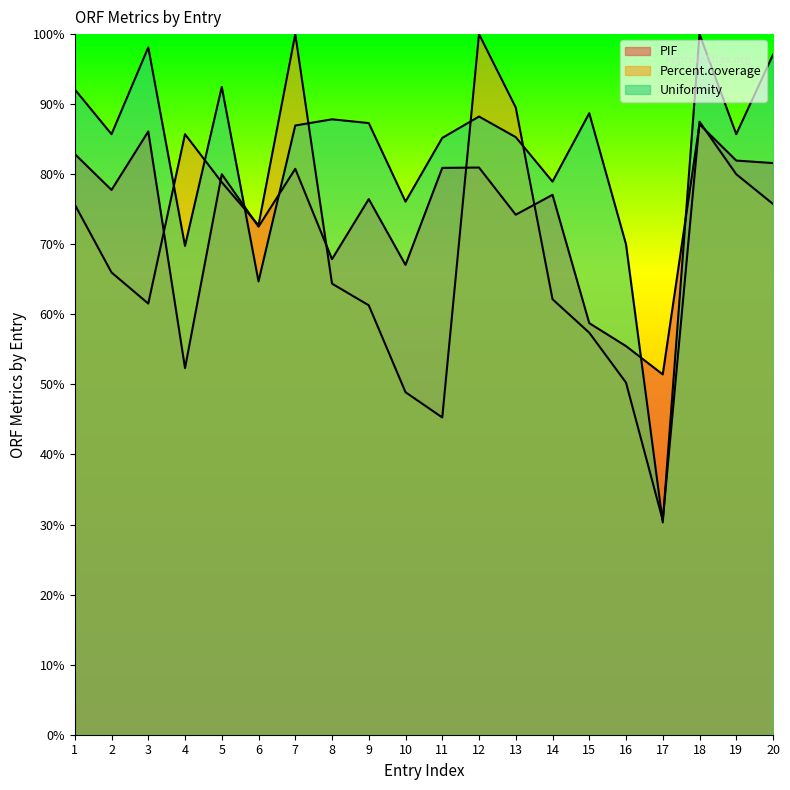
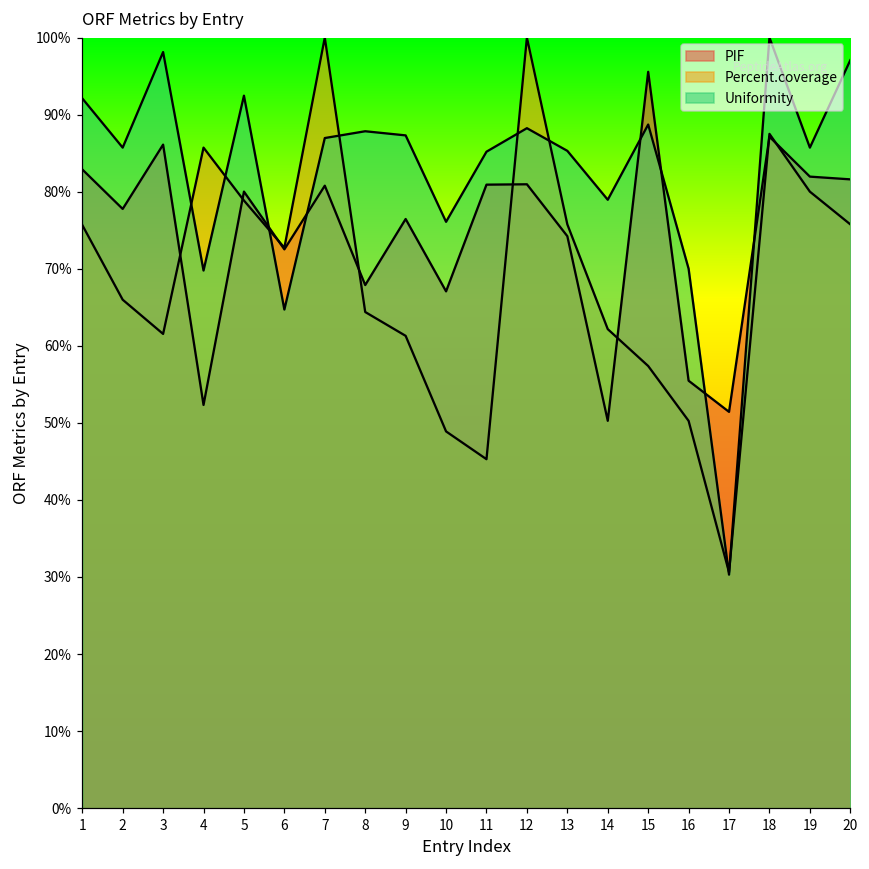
  {
    "PIF": {
      "1": "83%",
      "2": "78%",
      "3": "86%",
      "4": "52%",
      "5": "80%",
      "7": "81%",
      "8": "68%",
      "9": "76%",
      "10": "67%",
      "11": "81%",
      "12": "81%",
      "13": "74%",
-     "14": "77%",
-     "15": "59%",
+     "14": "50%",
+     "15": "96%",
      "16": "55%",
      "17": "51%",
      "18": "87%",
      "19": "82%",
      "20": "82%"
    },
    "Percent.coverage": {
      "1": "76%",
      "2": "66%",
      "3": "62%",
      "4": "86%",
      "5": "79%",
      "7": "100%",
      "8": "64%",
      "9": "61%",
      "10": "49%",
      "11": "45%",
      "12": "100%",
-     "13": "90%",
+     "13": "76%",
      "14": "62%",
      "15": "57%",
      "16": "50%",
      "18": "88%",
      "19": "80%",
      "20": "76%"
    },
    "Uniformity": {
      "1": "92%",
      "2": "86%",
      "3": "98%",
      "4": "70%",
      "5": "92%",
      "6": "65%",
      "7": "87%",
      "8": "88%",
      "9": "87%",
      "10": "76%",
      "11": "85%",
      "12": "88%",
      "13": "85%",
      "14": "79%",
      "15": "89%",
      "16": "70%",
      "18": "100%",
      "19": "86%",
      "20": "97%"
    }
  }
